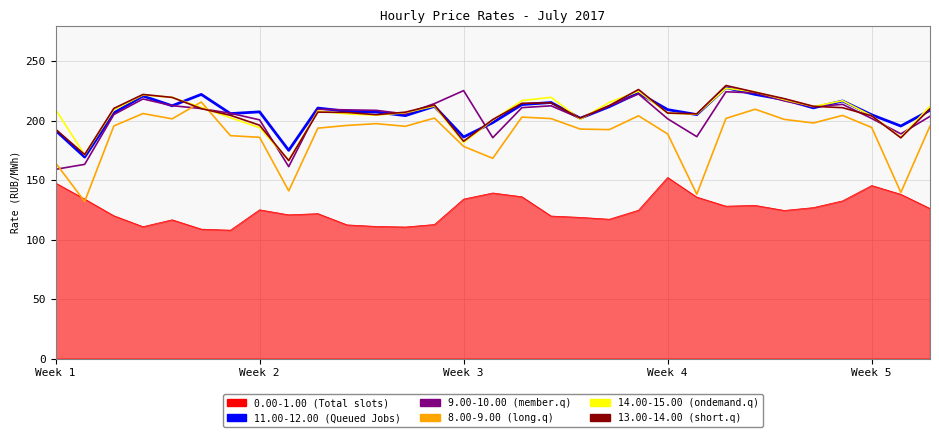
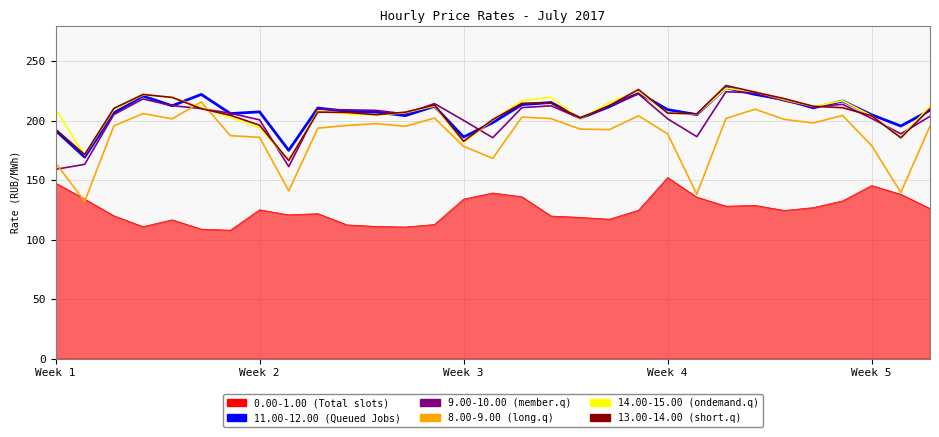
  {
    "0.00-1.00 (Total slots)": {
      "Week 1": 148,
      "Week 2": 125,
      "Week 3": 134,
      "Week 4": 152,
      "Week 5": 145
    },
    "11.00-12.00 (Queued Jobs)": {
      "Week 2": 207,
      "Week 3": 186,
      "Week 4": 209
    },
    "9.00-10.00 (member.q)": {
      "Week 1": 159,
      "Week 2": 201,
-     "Week 3": 225,
+     "Week 3": 200,
      "Week 4": 202,
      "Week 5": 202
    },
    "8.00-9.00 (long.q)": {
      "Week 1": 165,
      "Week 2": 186,
      "Week 3": 178,
      "Week 4": 189,
-     "Week 5": 194
+     "Week 5": 179
    },
    "14.00-15.00 (ondemand.q)": {
      "Week 1": 210
    }
  }
